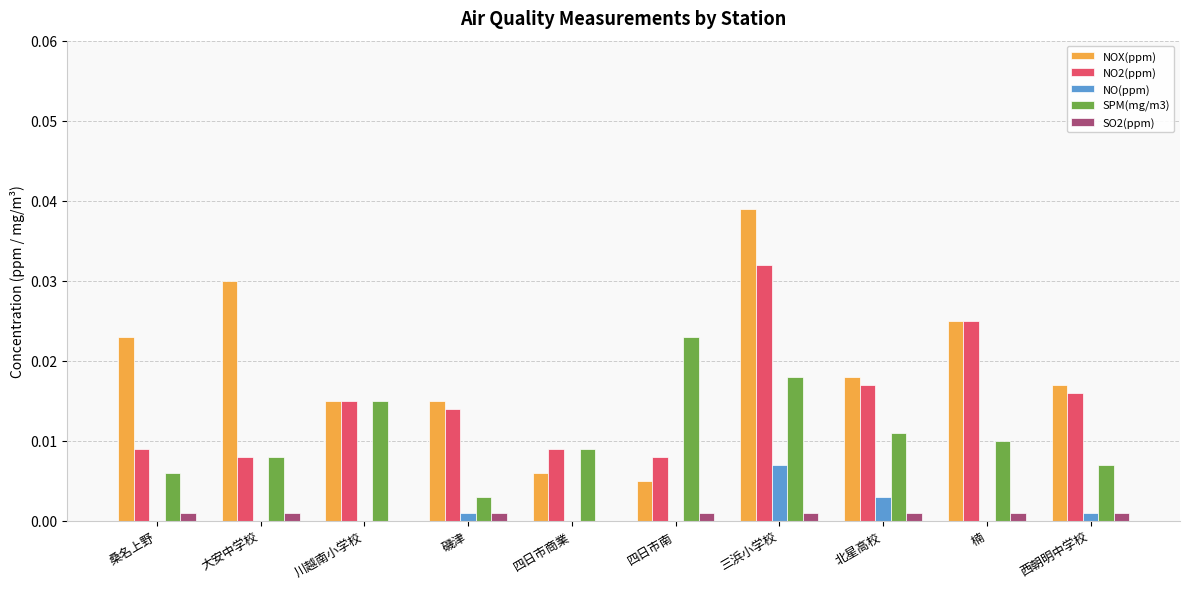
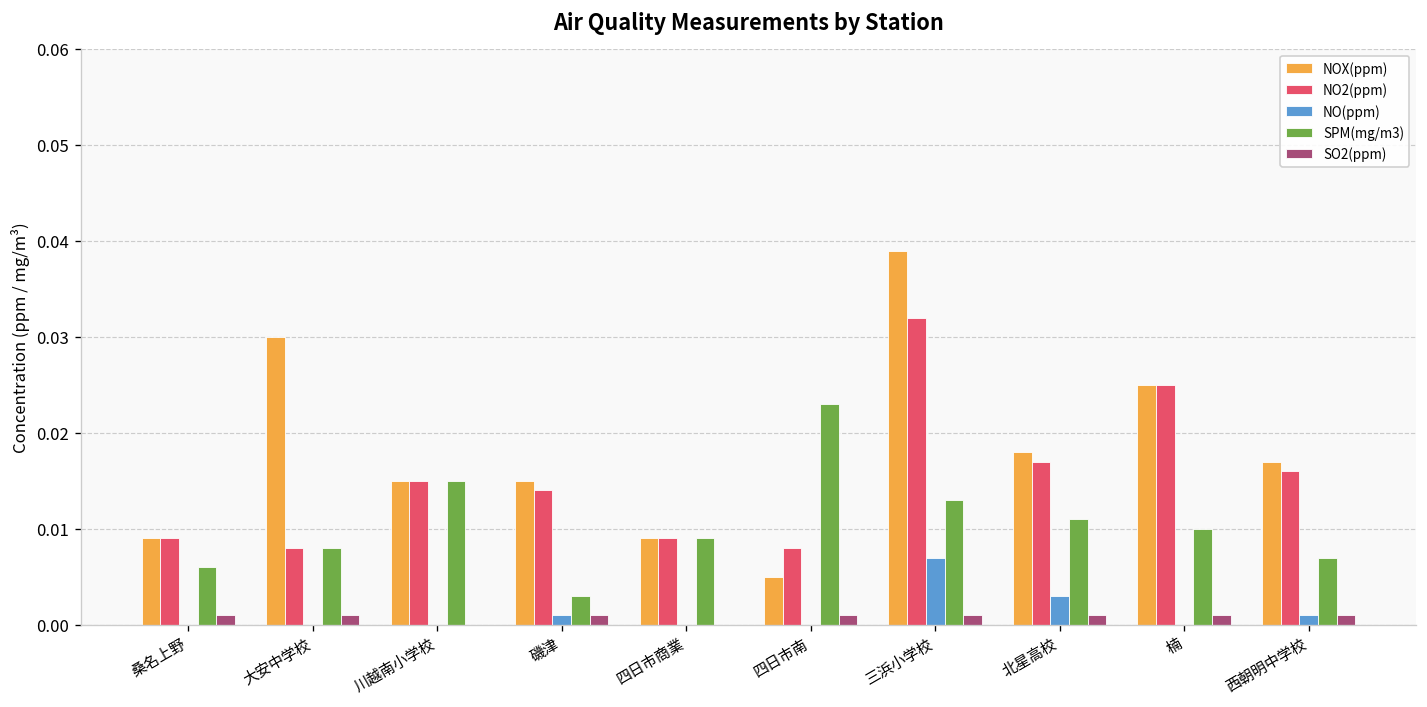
  {
    "NOX(ppm)": {
-     "桑名上野": 0.023,
+     "桑名上野": 0.009,
      "大安中学校": 0.030,
      "川越南小学校": 0.015,
      "磯津": 0.015,
-     "四日市商業": 0.006,
+     "四日市商業": 0.009,
      "四日市南": 0.005,
      "三浜小学校": 0.039,
      "北星高校": 0.018,
      "楠": 0.025,
      "西朝明中学校": 0.017
    },
    "NO2(ppm)": {
      "桑名上野": 0.009,
      "大安中学校": 0.008,
      "川越南小学校": 0.015,
      "磯津": 0.014,
      "四日市商業": 0.009,
      "四日市南": 0.008,
      "三浜小学校": 0.032,
      "北星高校": 0.017,
      "楠": 0.025,
      "西朝明中学校": 0.016
    },
    "NO(ppm)": {
      "桑名上野": 0.000,
      "大安中学校": 0.000,
      "川越南小学校": 0.000,
      "磯津": 0.001,
      "四日市商業": 0.000,
      "四日市南": 0.000,
      "三浜小学校": 0.007,
      "北星高校": 0.003,
      "楠": 0.000,
      "西朝明中学校": 0.001
    },
    "SPM(mg/m3)": {
      "桑名上野": 0.006,
      "大安中学校": 0.008,
      "川越南小学校": 0.015,
      "磯津": 0.003,
      "四日市商業": 0.009,
      "四日市南": 0.023,
-     "三浜小学校": 0.018,
+     "三浜小学校": 0.013,
      "北星高校": 0.011,
      "楠": 0.010,
      "西朝明中学校": 0.007
    },
    "SO2(ppm)": {
      "桑名上野": 0.001,
      "大安中学校": 0.001,
      "川越南小学校": 0.000,
      "磯津": 0.001,
      "四日市商業": 0.000,
      "四日市南": 0.001,
      "三浜小学校": 0.001,
      "北星高校": 0.001,
      "楠": 0.001,
      "西朝明中学校": 0.001
    }
  }
